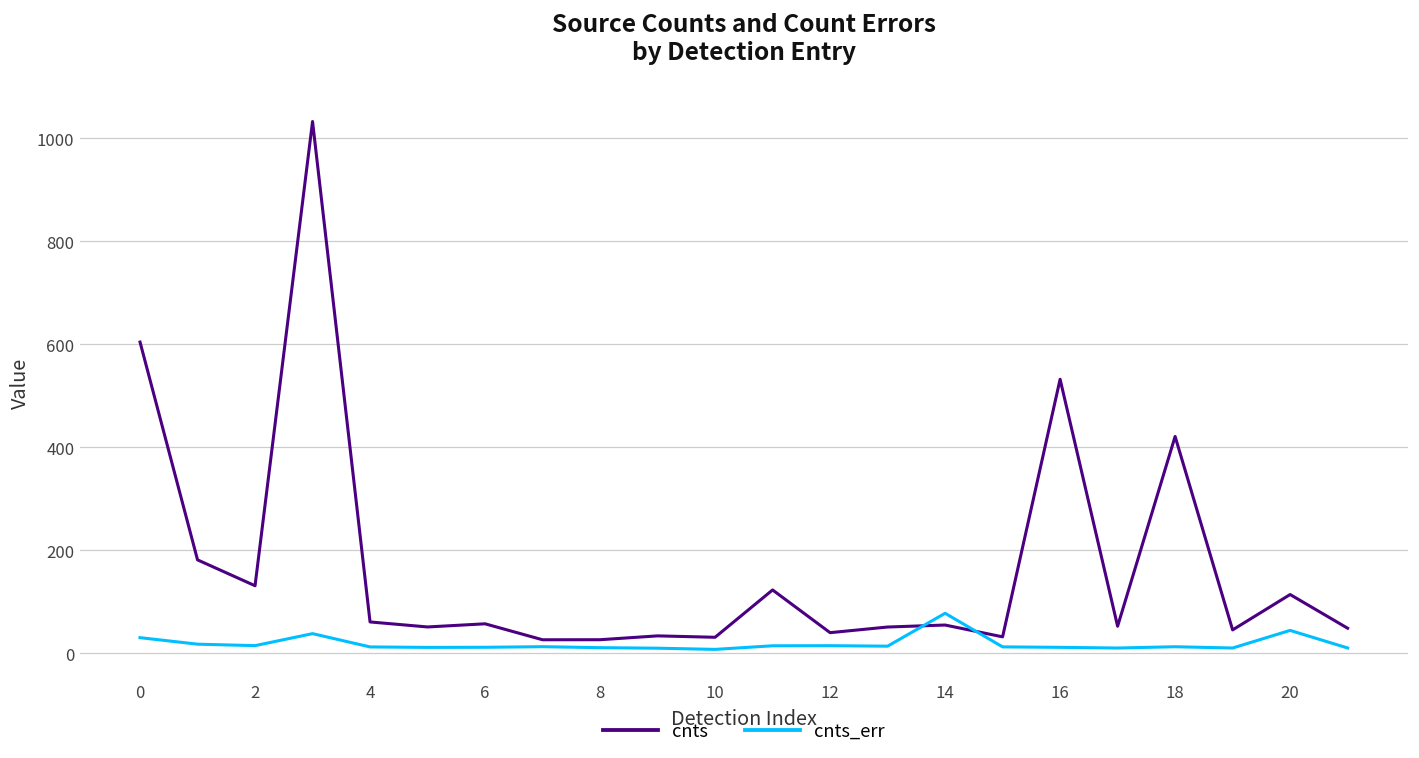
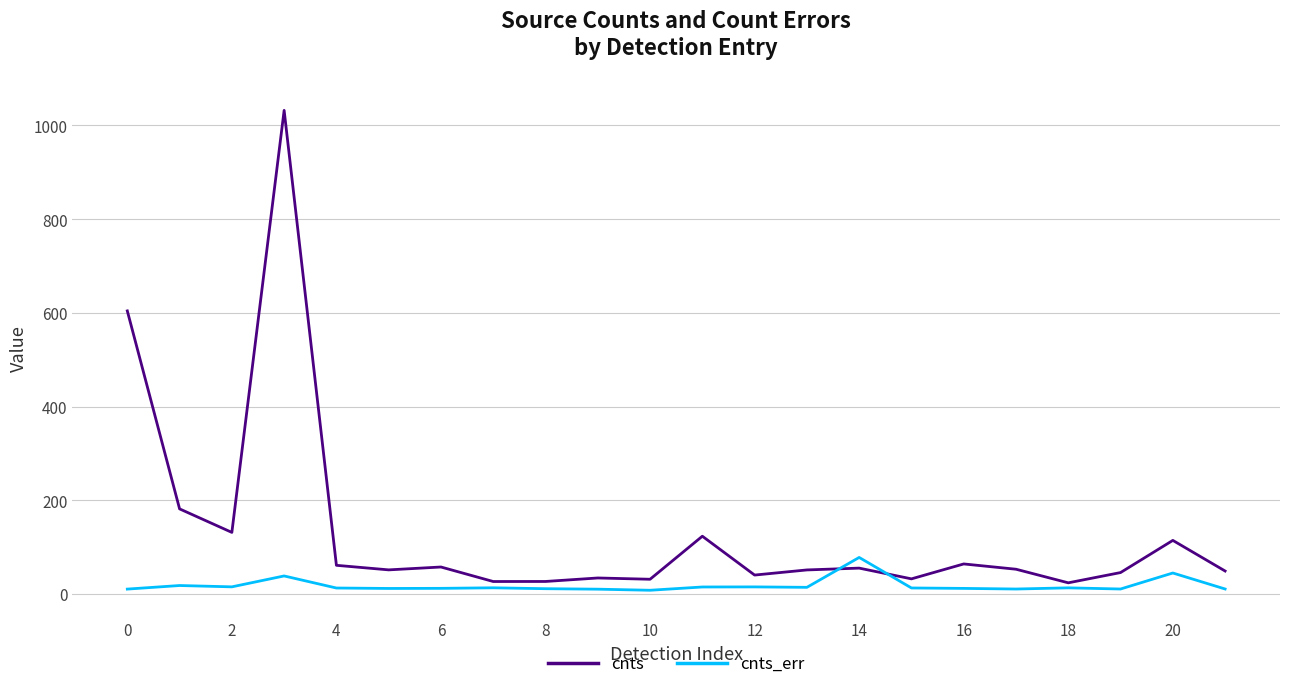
  {
    "cnts": {
      "0": 600,
      "14": 60,
-     "16": 530,
-     "18": 420,
+     "16": 60,
+     "18": 20,
      "20": 110
    },
    "cnts_err": {
-     "0": 30,
+     "0": 10,
      "14": 80,
      "16": 10,
      "18": 10,
      "20": 40
    }
  }
